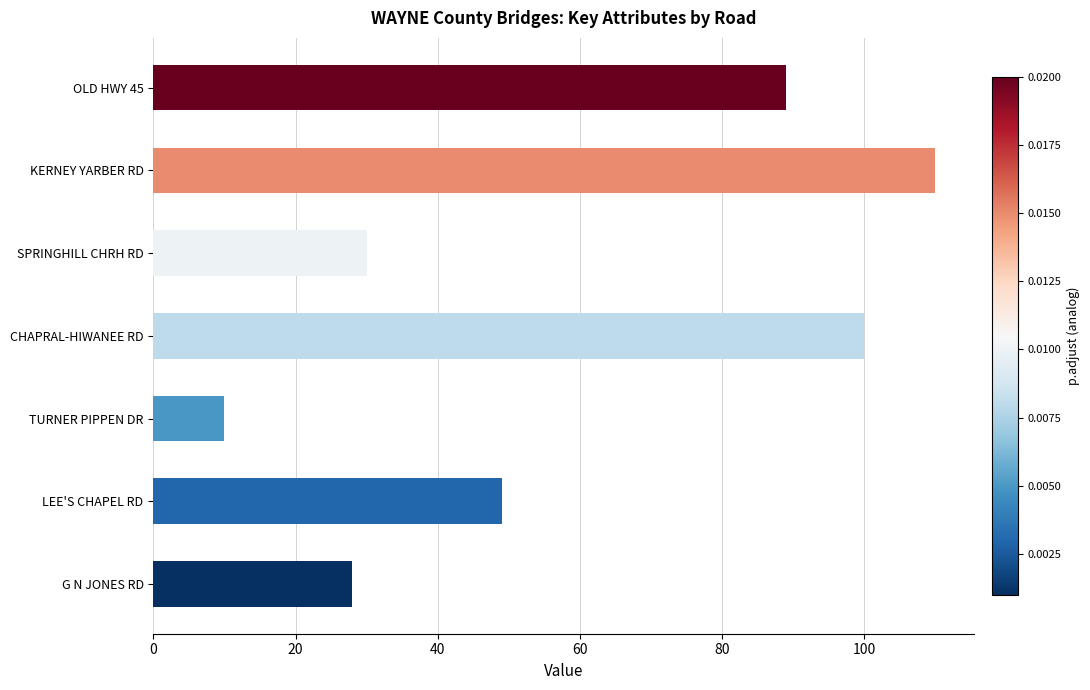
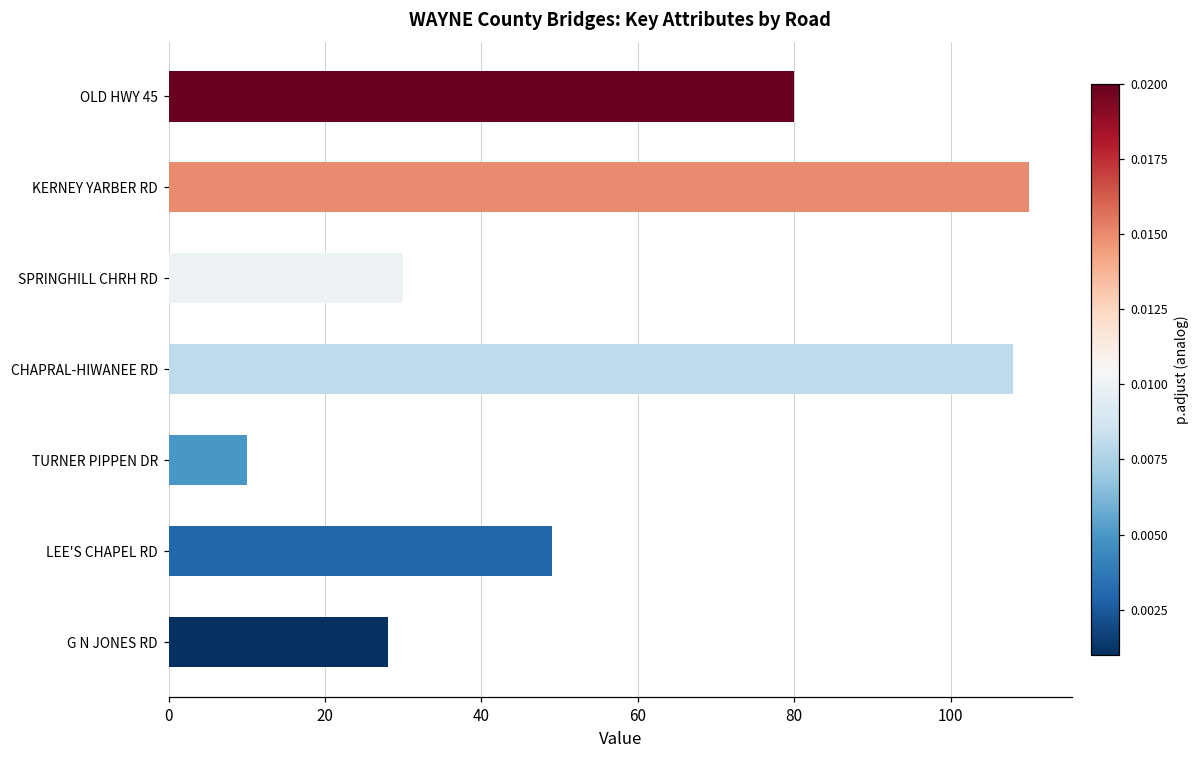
  {
-   "OLD HWY 45": 89,
+   "OLD HWY 45": 80,
    "KERNEY YARBER RD": 110,
    "SPRINGHILL CHRH RD": 30,
-   "CHAPRAL-HIWANEE RD": 100,
+   "CHAPRAL-HIWANEE RD": 108,
    "TURNER PIPPEN DR": 10,
    "LEE'S CHAPEL RD": 49,
    "G N JONES RD": 28
  }
